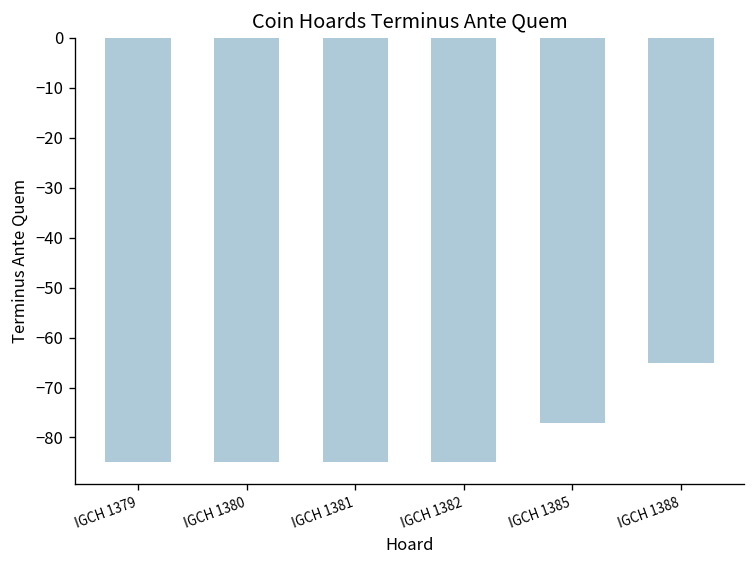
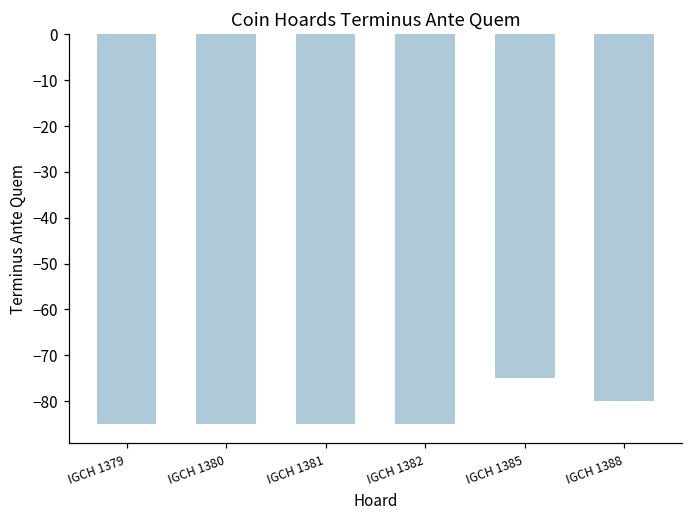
  {
    "IGCH 1379": -85,
    "IGCH 1380": -85,
    "IGCH 1381": -85,
    "IGCH 1382": -85,
-   "IGCH 1385": -77,
-   "IGCH 1388": -65
+   "IGCH 1385": -75,
+   "IGCH 1388": -80
  }
